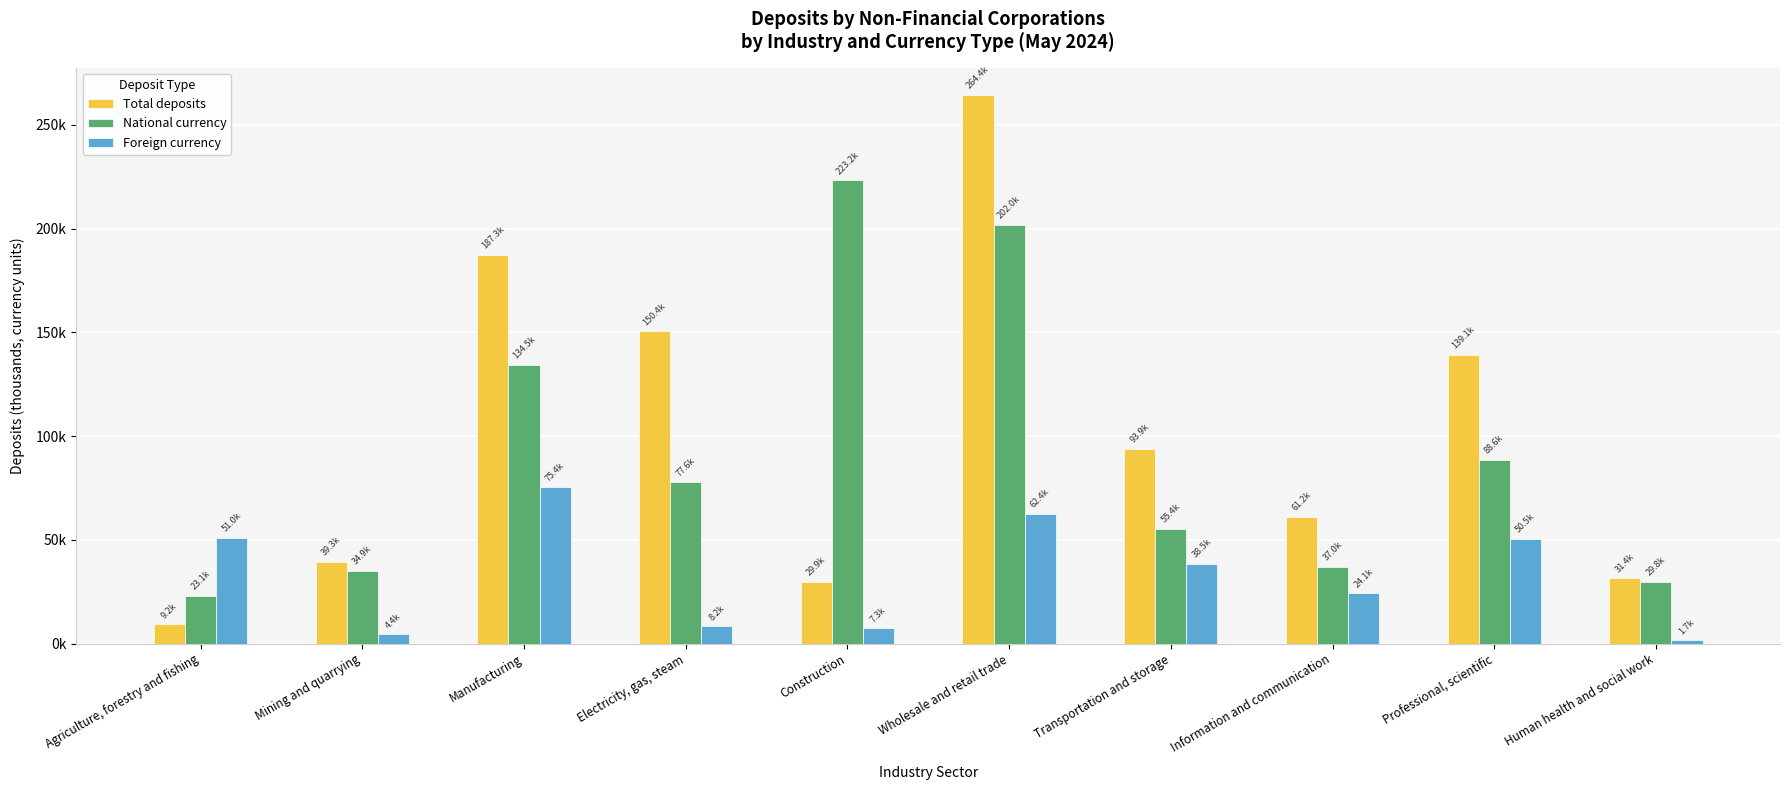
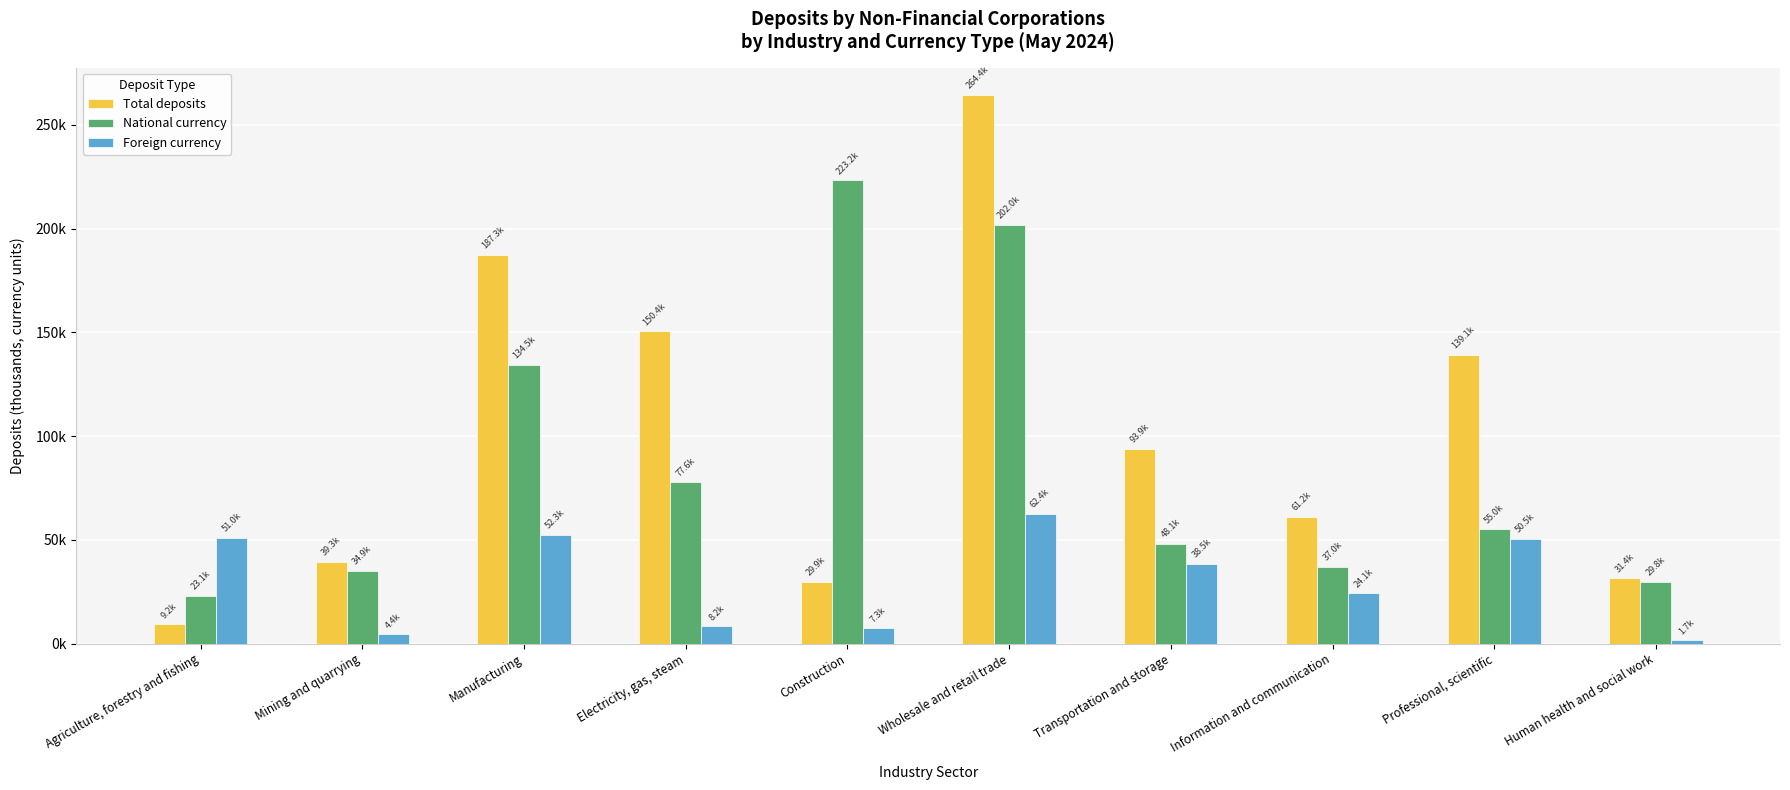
  {
    "Total deposits": {
      "Agriculture, forestry and fishing": "9.2k",
      "Mining and quarrying": "39.3k",
      "Manufacturing": "187.3k",
      "Electricity, gas, steam": "150.4k",
      "Construction": "29.9k",
      "Wholesale and retail trade": "264.4k",
      "Transportation and storage": "93.9k",
      "Information and communication": "61.2k",
      "Professional, scientific": "139.1k",
      "Human health and social work": "31.4k"
    },
    "National currency": {
      "Agriculture, forestry and fishing": "23.1k",
      "Mining and quarrying": "34.9k",
      "Manufacturing": "134.5k",
      "Electricity, gas, steam": "77.6k",
      "Construction": "223.2k",
      "Wholesale and retail trade": "202.0k",
-     "Transportation and storage": "55.4k",
+     "Transportation and storage": "48.1k",
      "Information and communication": "37.0k",
-     "Professional, scientific": "88.6k",
+     "Professional, scientific": "55.0k",
      "Human health and social work": "29.8k"
    },
    "Foreign currency": {
      "Agriculture, forestry and fishing": "51.0k",
      "Mining and quarrying": "4.4k",
-     "Manufacturing": "75.4k",
+     "Manufacturing": "52.3k",
      "Electricity, gas, steam": "8.2k",
      "Construction": "7.3k",
      "Wholesale and retail trade": "62.4k",
      "Transportation and storage": "38.5k",
      "Information and communication": "24.1k",
      "Professional, scientific": "50.5k",
      "Human health and social work": "1.7k"
    }
  }
